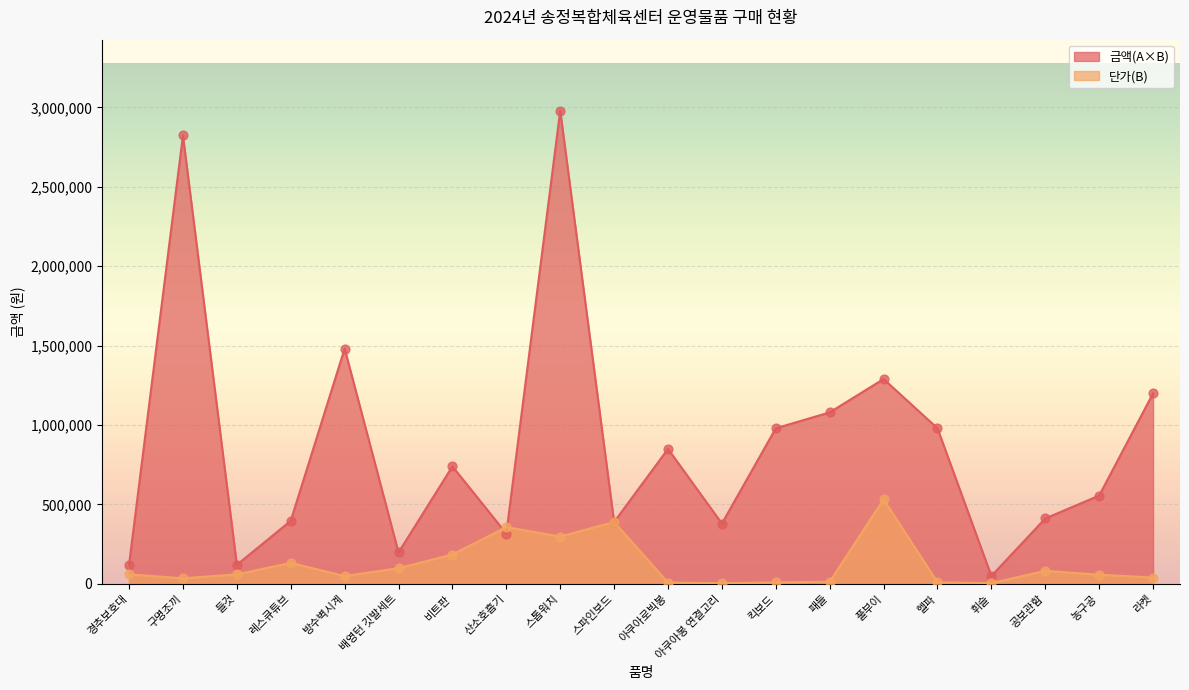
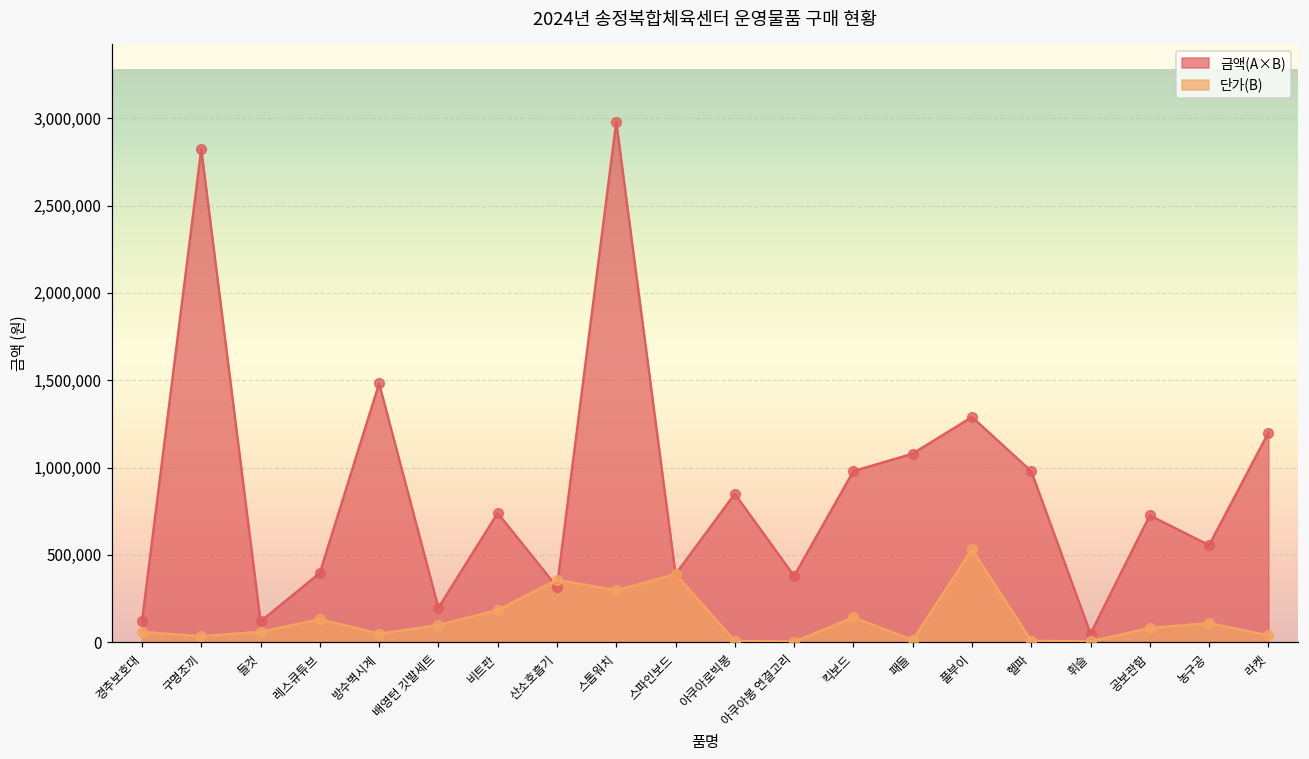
  {
    "금액(A×B)": {
      "경추보호대": "120,000",
      "구명조끼": "2,820,000",
      "들것": "120,000",
      "레스큐튜브": "400,000",
      "방수벽시계": "1,480,000",
      "배영턴 깃발세트": "200,000",
      "비트판": "740,000",
      "산소호흡기": "320,000",
      "스톱워치": "2,980,000",
      "아쿠아로빅봉": "850,000",
      "아쿠아봉 연결고리": "380,000",
      "킥보드": "980,000",
      "패들": "1,080,000",
      "풀부이": "1,290,000",
      "헬파": "980,000",
      "휘슬": "50,000",
-     "공보관함": "410,000",
+     "공보관함": "730,000",
      "농구공": "560,000",
      "라켓": "1,200,000"
    },
    "단가(B)": {
      "경추보호대": "60,000",
      "구명조끼": "40,000",
      "들것": "60,000",
      "레스큐튜브": "130,000",
      "방수벽시계": "50,000",
      "배영턴 깃발세트": "100,000",
      "비트판": "190,000",
      "산소호흡기": "360,000",
      "스톱워치": "300,000",
      "아쿠아로빅봉": "10,000",
      "아쿠아봉 연결고리": "0",
-     "킥보드": "10,000",
+     "킥보드": "140,000",
      "패들": "10,000",
      "풀부이": "530,000",
      "헬파": "10,000",
      "휘슬": "10,000",
      "공보관함": "80,000",
-     "농구공": "60,000",
+     "농구공": "110,000",
      "라켓": "40,000"
    }
  }
